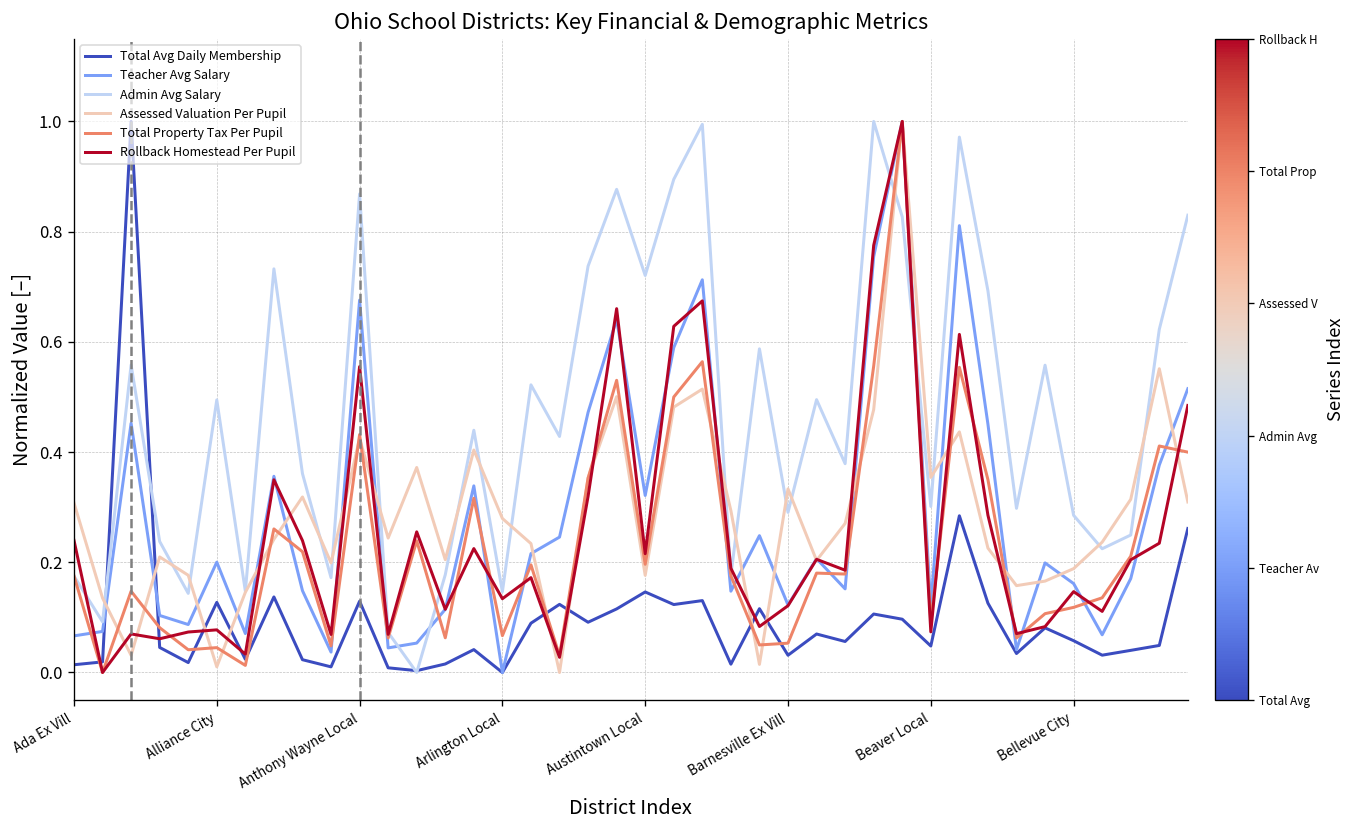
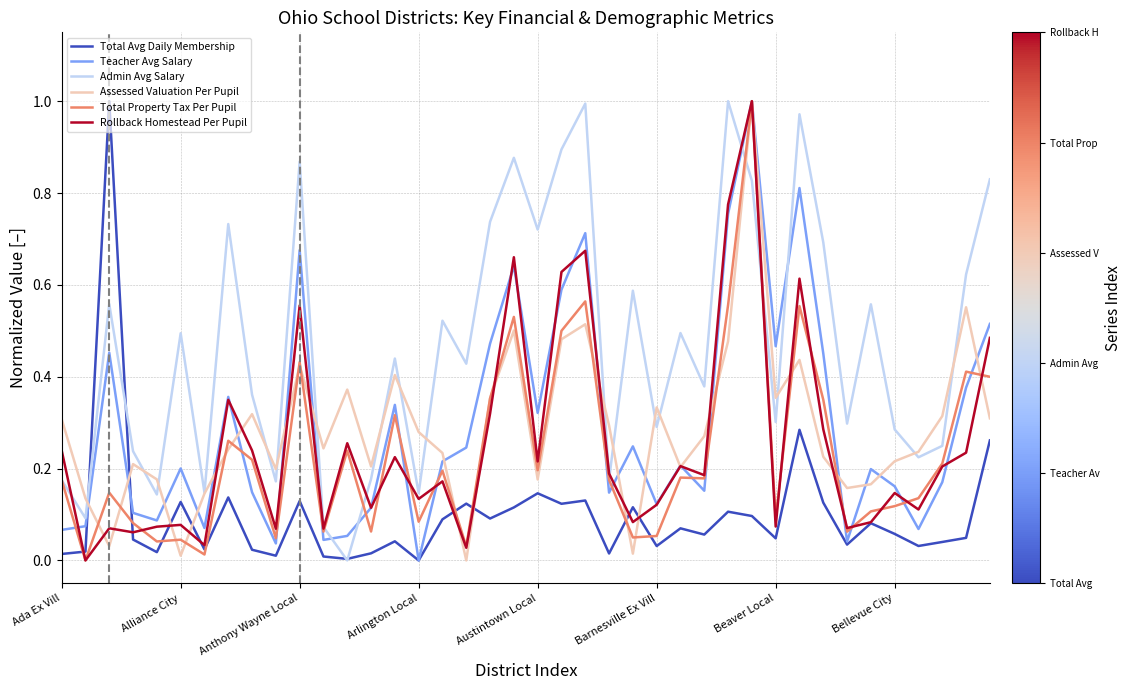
  {
    "Total Avg Daily Membership": {
      "Ada Ex Vill": 0.01,
      "Alliance City": 0.13,
      "Anthony Wayne Local": 0.13,
      "Austintown Local": 0.15,
      "Barnesville Ex Vill": 0.03,
      "Beaver Local": 0.05,
      "Bellevue City": 0.06
    },
    "Teacher Avg Salary": {
      "Ada Ex Vill": 0.07,
      "Alliance City": 0.20,
      "Anthony Wayne Local": 0.68,
      "Austintown Local": 0.32,
-     "Beaver Local": 0.12,
+     "Beaver Local": 0.47,
      "Bellevue City": 0.16
    },
    "Admin Avg Salary": {
      "Alliance City": 0.49,
      "Anthony Wayne Local": 0.87,
      "Arlington Local": 0.15,
      "Austintown Local": 0.72,
      "Barnesville Ex Vill": 0.29,
      "Beaver Local": 0.30,
      "Bellevue City": 0.29
    },
    "Assessed Valuation Per Pupil": {
      "Ada Ex Vill": 0.31,
      "Alliance City": 0.01,
      "Anthony Wayne Local": 0.42,
      "Arlington Local": 0.28,
      "Austintown Local": 0.18,
      "Barnesville Ex Vill": 0.33,
      "Beaver Local": 0.35,
-     "Bellevue City": 0.19
+     "Bellevue City": 0.22
    },
    "Total Property Tax Per Pupil": {
      "Alliance City": 0.05,
      "Anthony Wayne Local": 0.43,
-     "Arlington Local": 0.07,
+     "Arlington Local": 0.08,
      "Austintown Local": 0.20,
      "Barnesville Ex Vill": 0.05,
      "Beaver Local": 0.09,
      "Bellevue City": 0.12
    },
    "Rollback Homestead Per Pupil": {
      "Ada Ex Vill": 0.24,
      "Alliance City": 0.08,
      "Anthony Wayne Local": 0.56,
      "Arlington Local": 0.13,
      "Austintown Local": 0.22,
      "Beaver Local": 0.07,
      "Bellevue City": 0.15
    }
  }
